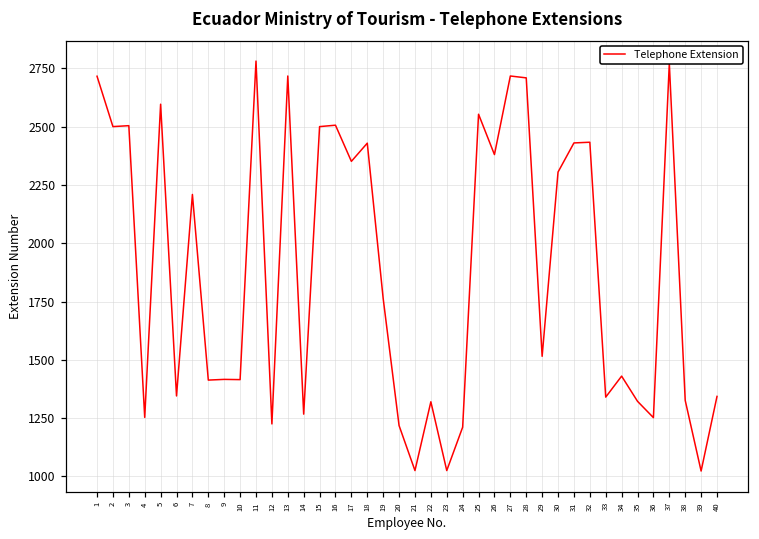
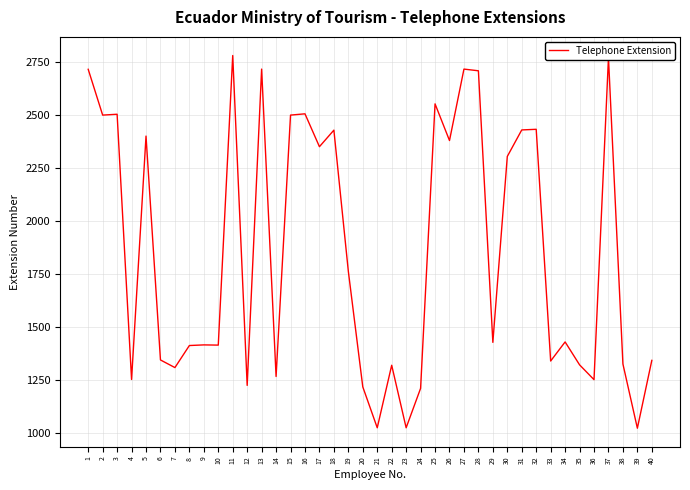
  {
    "1": 2720,
    "2": 2500,
    "3": 2500,
    "4": 1250,
-   "5": 2600,
+   "5": 2400,
    "6": 1350,
-   "7": 2210,
+   "7": 1310,
    "8": 1410,
    "9": 1420,
    "10": 1420,
    "11": 2780,
    "12": 1230,
    "13": 2720,
    "14": 1270,
    "15": 2500,
    "16": 2510,
    "17": 2350,
    "18": 2430,
    "19": 1760,
    "20": 1220,
    "21": 1030,
    "22": 1320,
    "23": 1030,
    "24": 1210,
    "25": 2550,
    "26": 2380,
    "27": 2720,
    "28": 2710,
-   "29": 1520,
+   "29": 1430,
    "30": 2310,
    "31": 2430,
    "32": 2430,
    "33": 1340,
    "34": 1430,
    "35": 1320,
    "36": 1250,
    "38": 1330,
    "39": 1020,
    "40": 1340
  }
